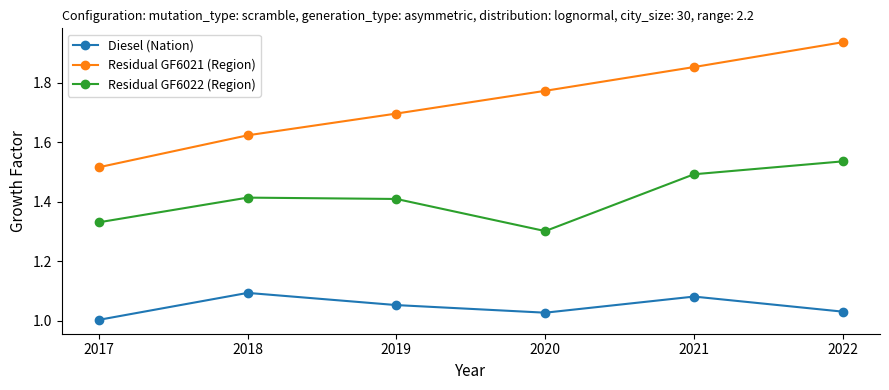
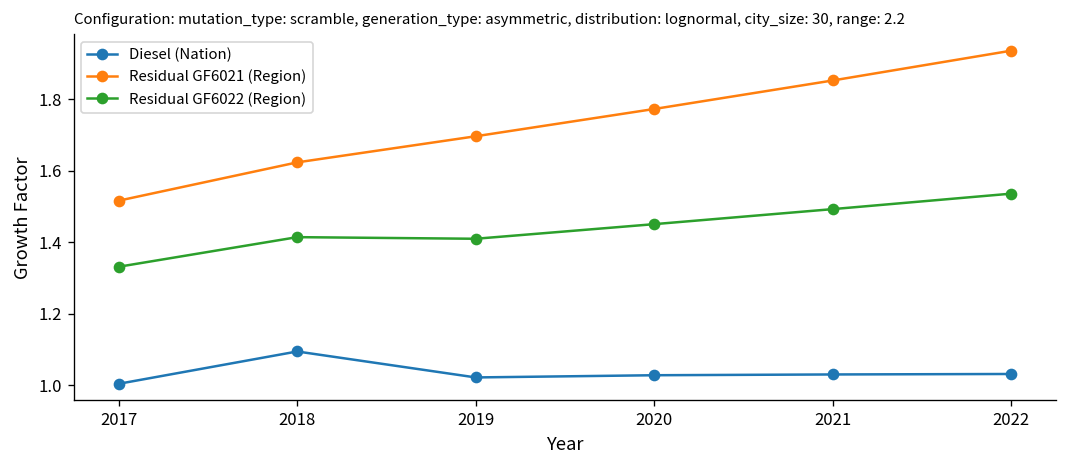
  {
    "Diesel (Nation)": {
      "2017": 1.00,
      "2018": 1.09,
-     "2019": 1.05,
+     "2019": 1.02,
      "2020": 1.03,
-     "2021": 1.08,
+     "2021": 1.03,
      "2022": 1.03
    },
    "Residual GF6021 (Region)": {
      "2017": 1.52,
      "2018": 1.62,
      "2019": 1.70,
      "2020": 1.77,
      "2021": 1.85,
      "2022": 1.94
    },
    "Residual GF6022 (Region)": {
      "2017": 1.33,
      "2018": 1.41,
      "2019": 1.41,
-     "2020": 1.30,
+     "2020": 1.45,
      "2021": 1.49,
      "2022": 1.54
    }
  }
